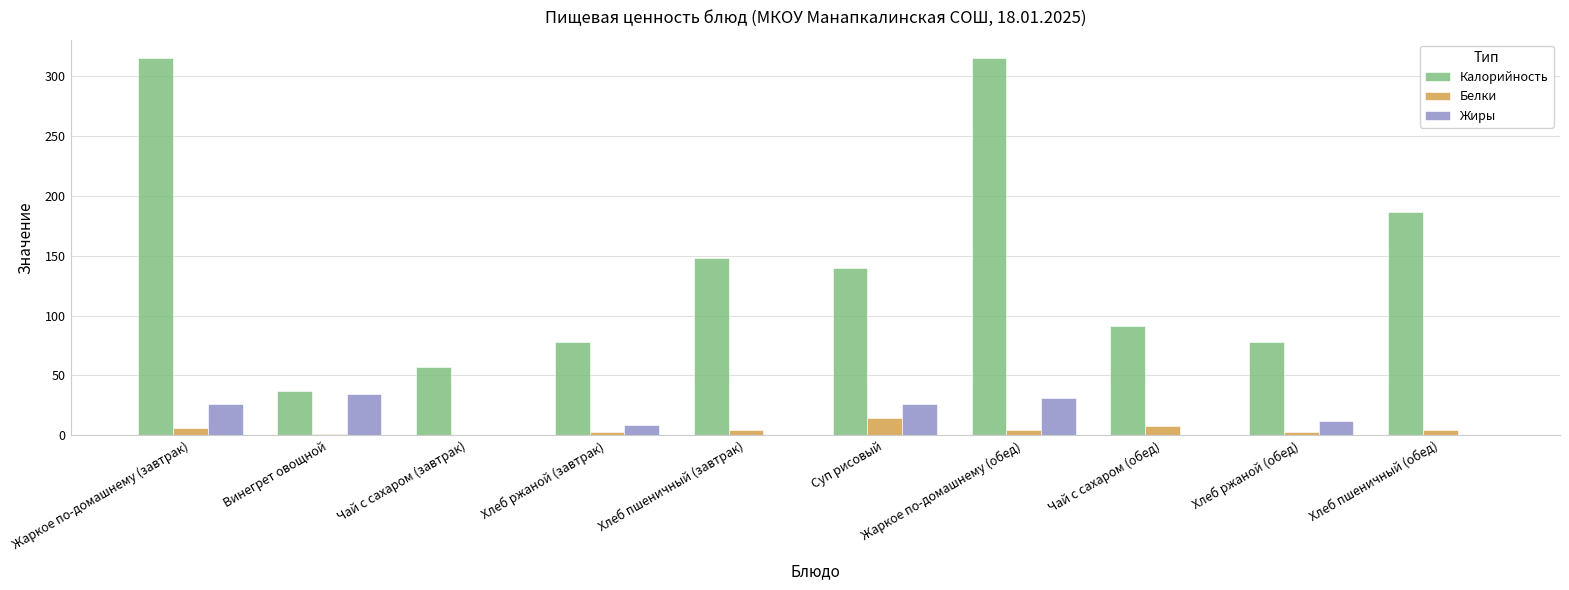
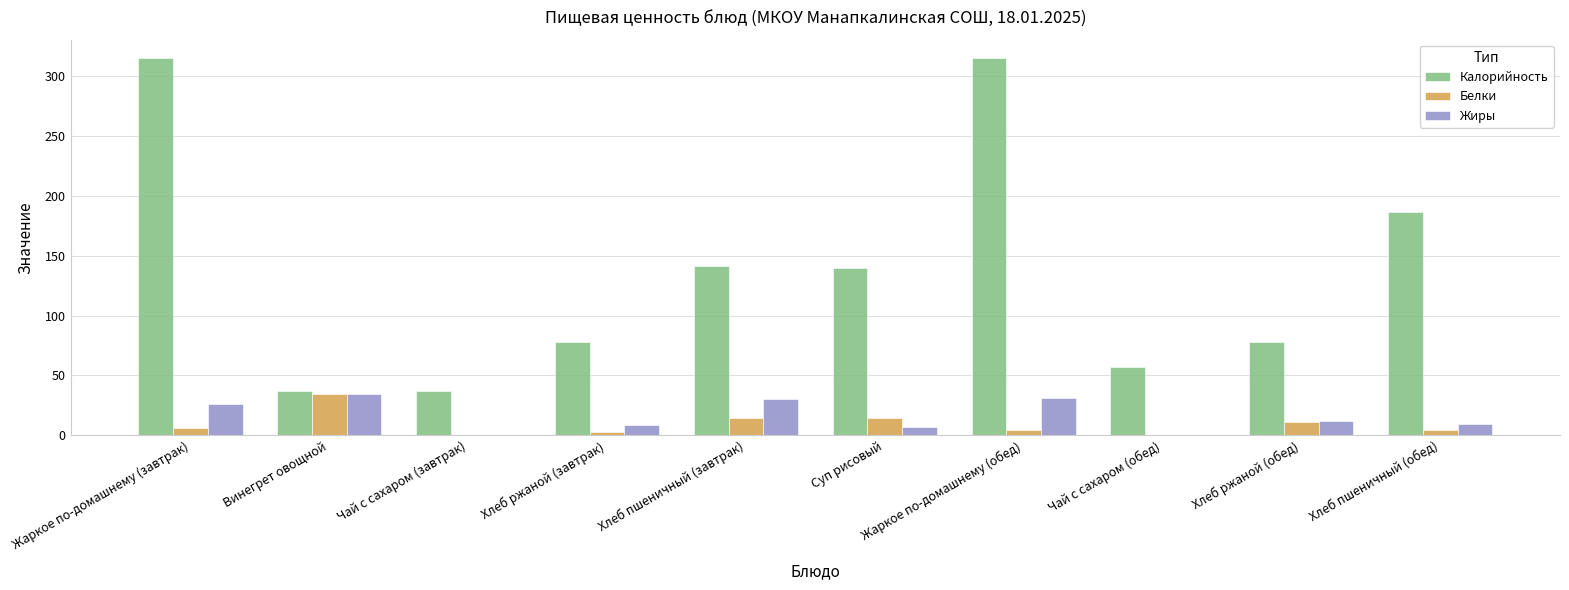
  {
    "Калорийность": {
      "Жаркое по-домашнему (завтрак)": 315,
      "Винегрет овощной": 37,
-     "Чай с сахаром (завтрак)": 57,
+     "Чай с сахаром (завтрак)": 37,
      "Хлеб ржаной (завтрак)": 78,
-     "Хлеб пшеничный (завтрак)": 148,
+     "Хлеб пшеничный (завтрак)": 141,
      "Суп рисовый": 140,
      "Жаркое по-домашнему (обед)": 315,
-     "Чай с сахаром (обед)": 92,
+     "Чай с сахаром (обед)": 57,
      "Хлеб ржаной (обед)": 78,
      "Хлеб пшеничный (обед)": 186
    },
    "Белки": {
      "Жаркое по-домашнему (завтрак)": 6,
-     "Винегрет овощной": 1,
+     "Винегрет овощной": 35,
      "Хлеб ржаной (завтрак)": 3,
-     "Хлеб пшеничный (завтрак)": 4,
+     "Хлеб пшеничный (завтрак)": 14,
      "Суп рисовый": 14,
      "Жаркое по-домашнему (обед)": 5,
-     "Чай с сахаром (обед)": 7,
-     "Хлеб ржаной (обед)": 3,
+     "Чай с сахаром (обед)": 0,
+     "Хлеб ржаной (обед)": 11,
      "Хлеб пшеничный (обед)": 4
    },
    "Жиры": {
      "Жаркое по-домашнему (завтрак)": 26,
      "Винегрет овощной": 34,
      "Чай с сахаром (завтрак)": 0,
      "Хлеб ржаной (завтрак)": 9,
-     "Хлеб пшеничный (завтрак)": 1,
-     "Суп рисовый": 26,
+     "Хлеб пшеничный (завтрак)": 31,
+     "Суп рисовый": 7,
      "Жаркое по-домашнему (обед)": 31,
      "Чай с сахаром (обед)": 0,
      "Хлеб ржаной (обед)": 12,
-     "Хлеб пшеничный (обед)": 1
+     "Хлеб пшеничный (обед)": 10
    }
  }
